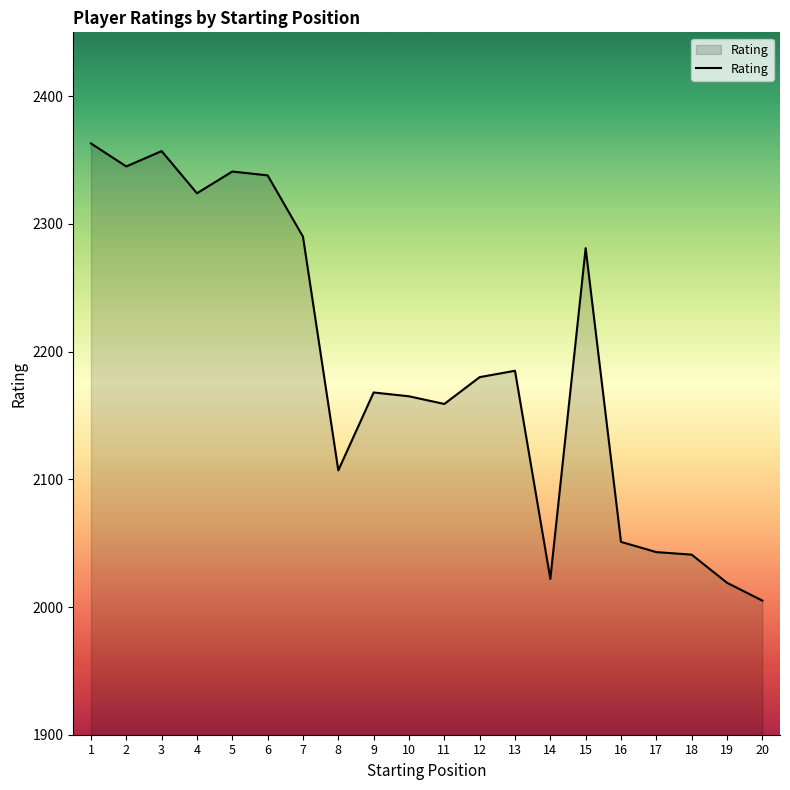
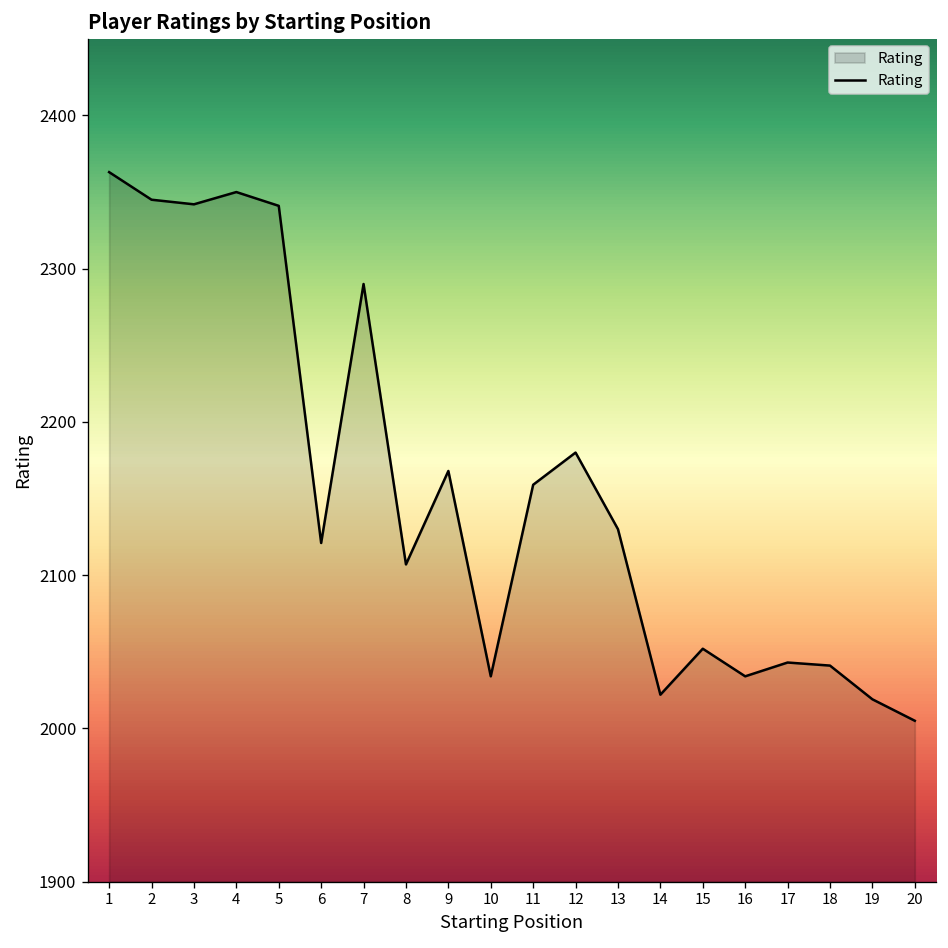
  {
    "1": 2363,
    "2": 2345,
-   "3": 2357,
-   "4": 2324,
+   "3": 2342,
+   "4": 2350,
    "5": 2341,
-   "6": 2338,
+   "6": 2121,
    "7": 2290,
    "8": 2107,
    "9": 2168,
-   "10": 2165,
+   "10": 2034,
    "11": 2159,
    "12": 2180,
-   "13": 2185,
+   "13": 2130,
    "14": 2022,
-   "15": 2281,
-   "16": 2051,
+   "15": 2052,
+   "16": 2034,
    "17": 2043,
    "18": 2041,
    "19": 2019,
    "20": 2005
  }
